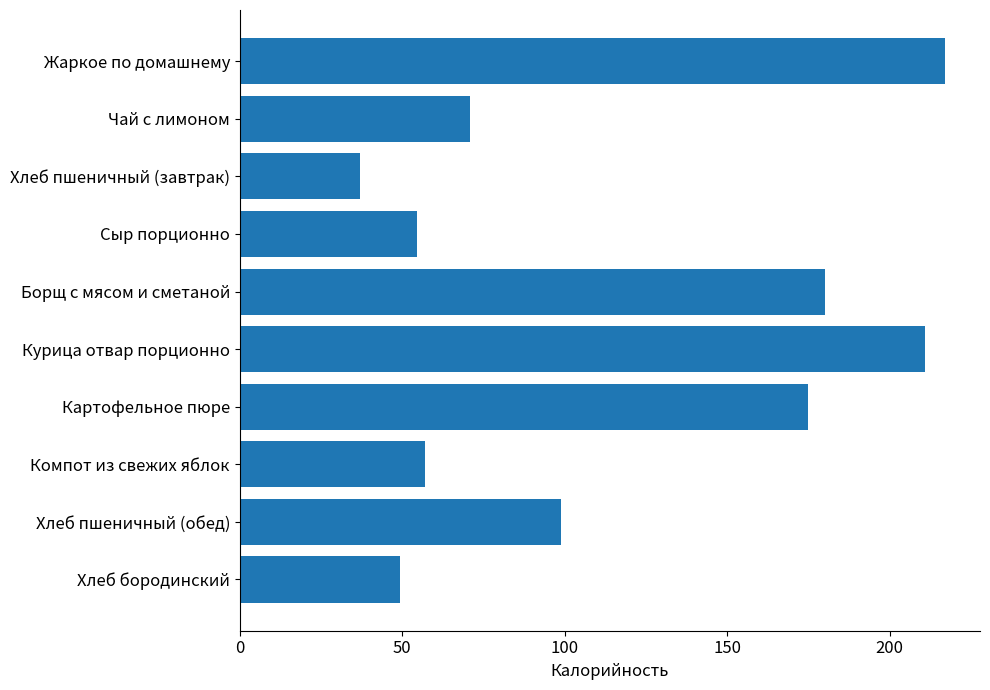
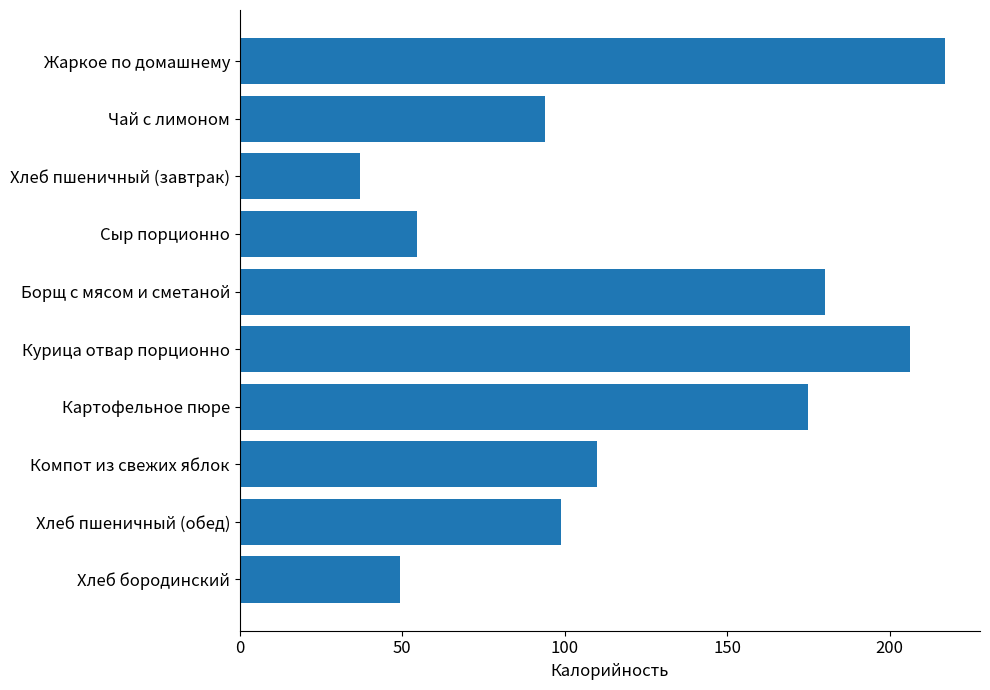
  {
    "Жаркое по домашнему": 217,
-   "Чай с лимоном": 71,
+   "Чай с лимоном": 94,
    "Хлеб пшеничный (завтрак)": 37,
    "Сыр порционно": 55,
    "Борщ с мясом и сметаной": 180,
-   "Курица отвар порционно": 211,
+   "Курица отвар порционно": 206,
    "Картофельное пюре": 175,
-   "Компот из свежих яблок": 57,
+   "Компот из свежих яблок": 110,
    "Хлеб пшеничный (обед)": 99,
    "Хлеб бородинский": 49
  }
